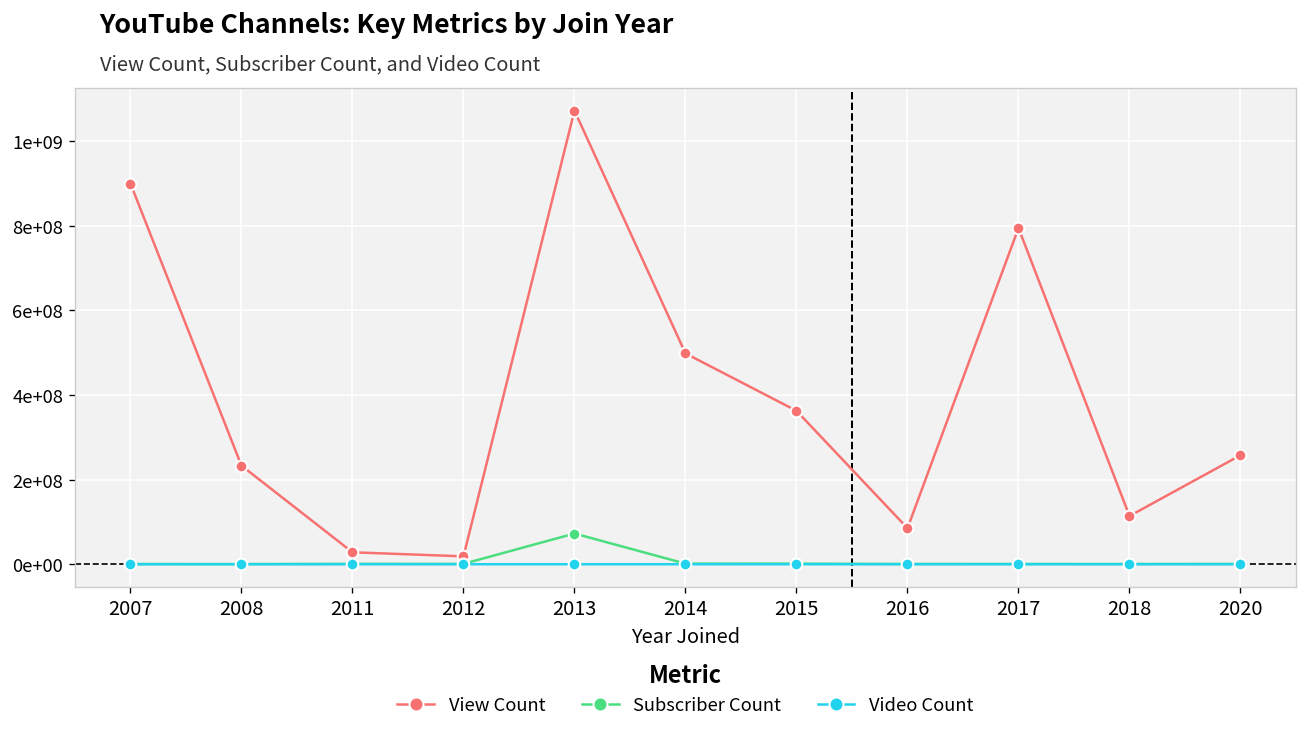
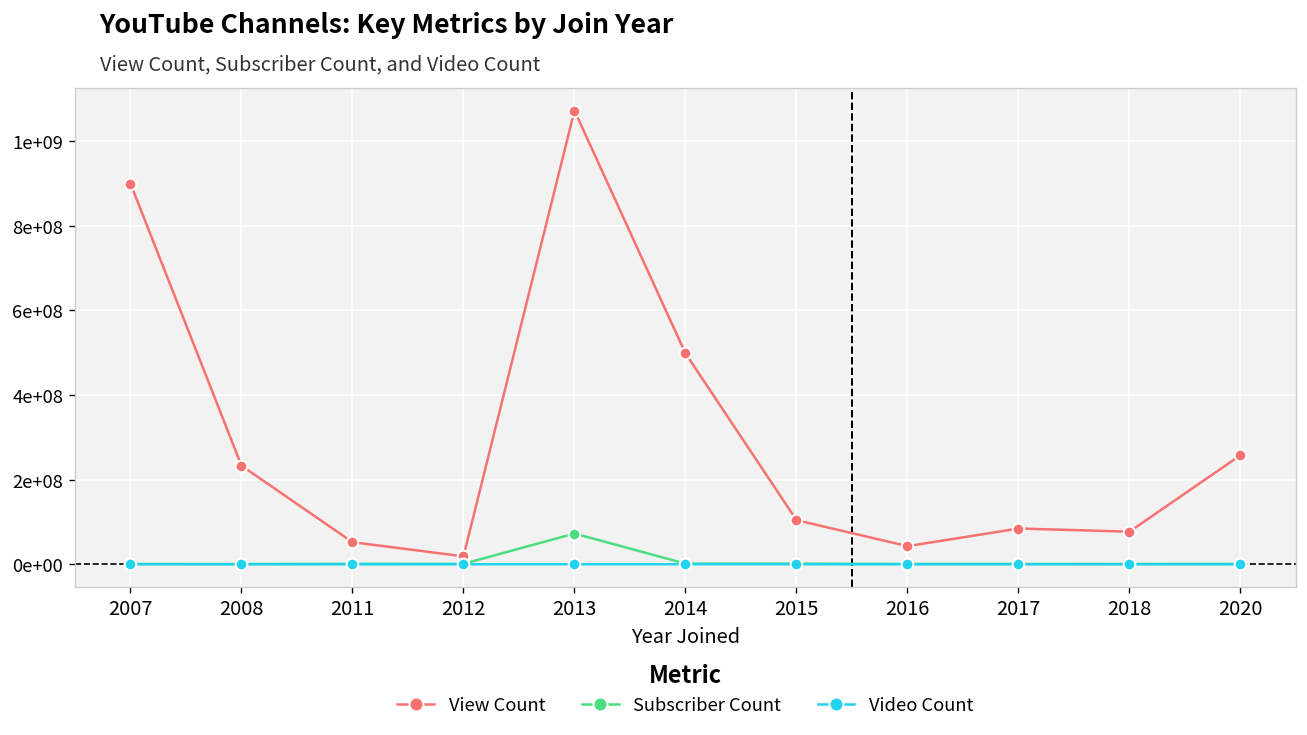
  {
    "View Count": {
      "2007": 900000000,
      "2008": 230000000,
-     "2011": 30000000,
+     "2011": 50000000,
      "2012": 20000000,
      "2013": 1070000000,
      "2014": 500000000,
-     "2015": 360000000,
-     "2016": 90000000,
-     "2017": 790000000,
-     "2018": 110000000,
+     "2015": 100000000,
+     "2016": 40000000,
+     "2017": 80000000,
+     "2018": 80000000,
      "2020": 260000000
    },
    "Subscriber Count": {
      "2013": 70000000
    },
    "Video Count": {
      "2013": 0
    }
  }
